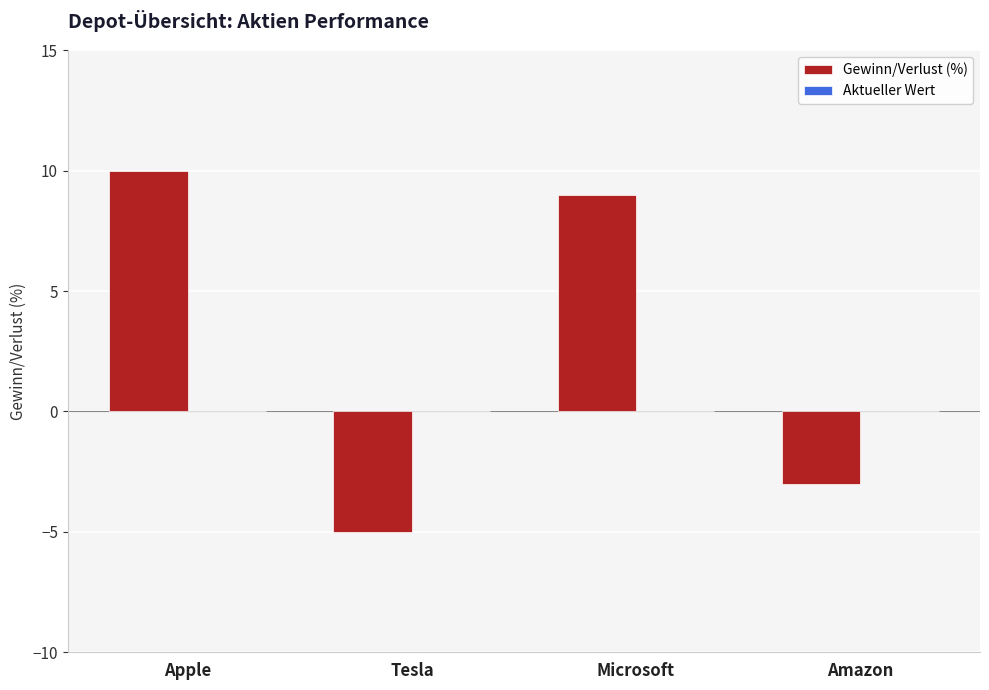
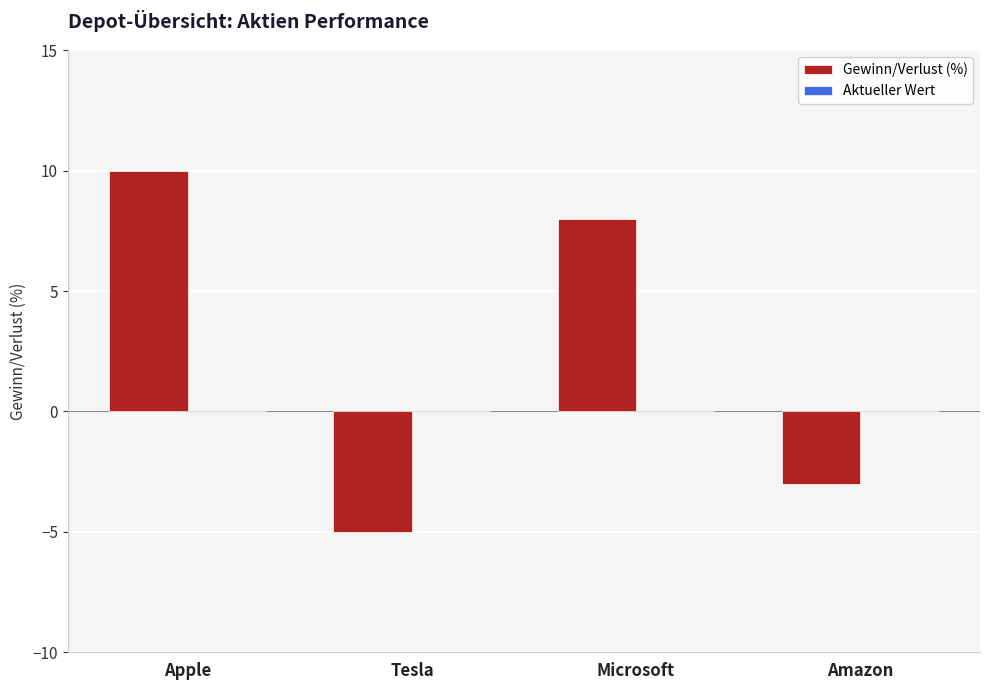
  {
    "Gewinn/Verlust (%)": {
      "Apple": 10,
      "Tesla": -5,
-     "Microsoft": 9,
+     "Microsoft": 8,
      "Amazon": -3
    },
    "Aktueller Wert": {
      "Apple": 0,
      "Tesla": 0,
      "Microsoft": 0,
      "Amazon": 0
    }
  }
